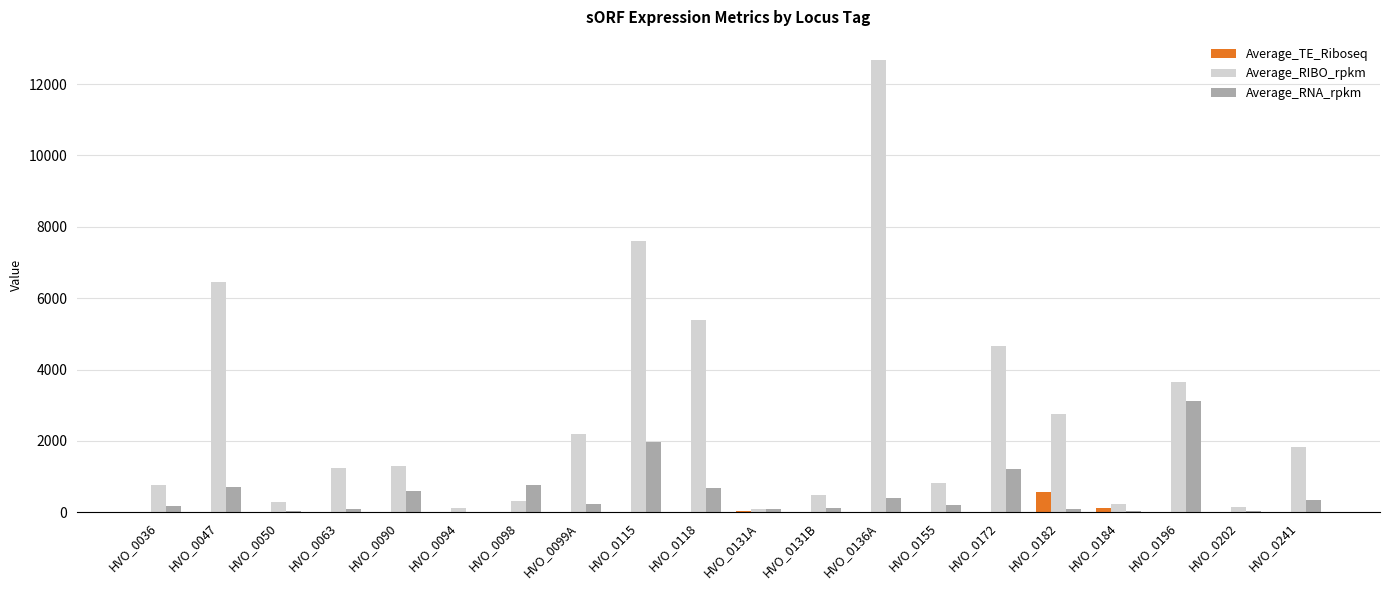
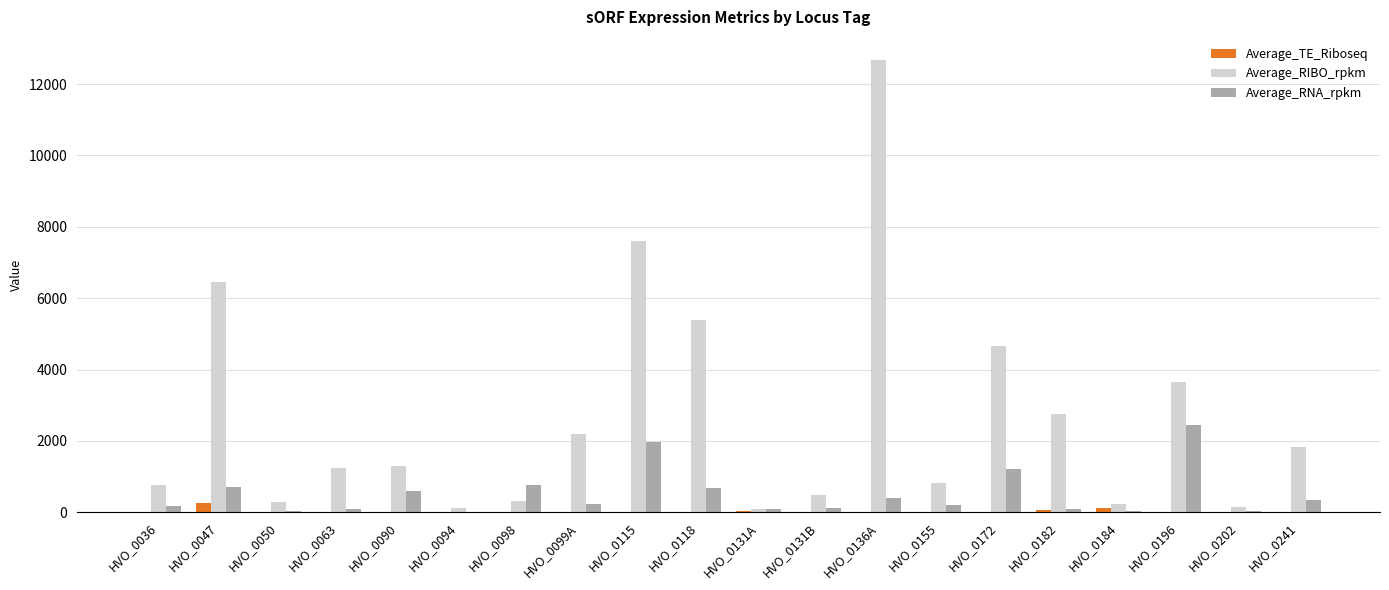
  {
    "Average_TE_Riboseq": {
-     "HVO_0047": 0,
-     "HVO_0182": 600,
+     "HVO_0047": 300,
+     "HVO_0182": 100,
      "HVO_0184": 100
    },
    "Average_RIBO_rpkm": {
      "HVO_0036": 800,
      "HVO_0047": 6400,
      "HVO_0050": 300,
      "HVO_0063": 1300,
      "HVO_0090": 1300,
      "HVO_0094": 100,
      "HVO_0098": 300,
      "HVO_0099A": 2200,
      "HVO_0115": 7600,
      "HVO_0118": 5400,
      "HVO_0131A": 100,
      "HVO_0131B": 500,
      "HVO_0136A": 12700,
      "HVO_0155": 800,
      "HVO_0172": 4700,
      "HVO_0182": 2800,
      "HVO_0184": 200,
      "HVO_0196": 3700,
      "HVO_0202": 200,
      "HVO_0241": 1800
    },
    "Average_RNA_rpkm": {
      "HVO_0036": 200,
      "HVO_0047": 700,
      "HVO_0063": 100,
      "HVO_0090": 600,
      "HVO_0098": 800,
      "HVO_0099A": 200,
      "HVO_0115": 2000,
      "HVO_0118": 700,
      "HVO_0131A": 100,
      "HVO_0131B": 100,
      "HVO_0136A": 400,
      "HVO_0155": 200,
      "HVO_0172": 1200,
      "HVO_0182": 100,
-     "HVO_0196": 3100,
+     "HVO_0196": 2400,
      "HVO_0241": 400
    }
  }
